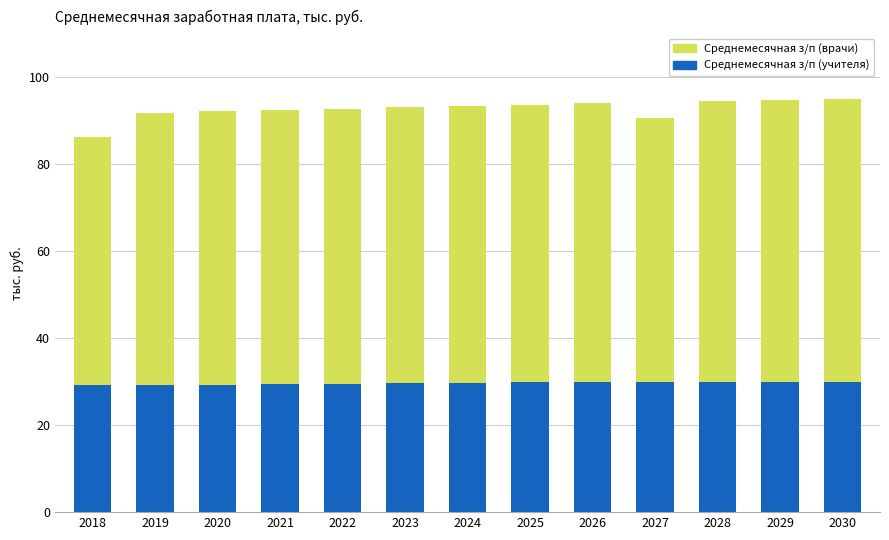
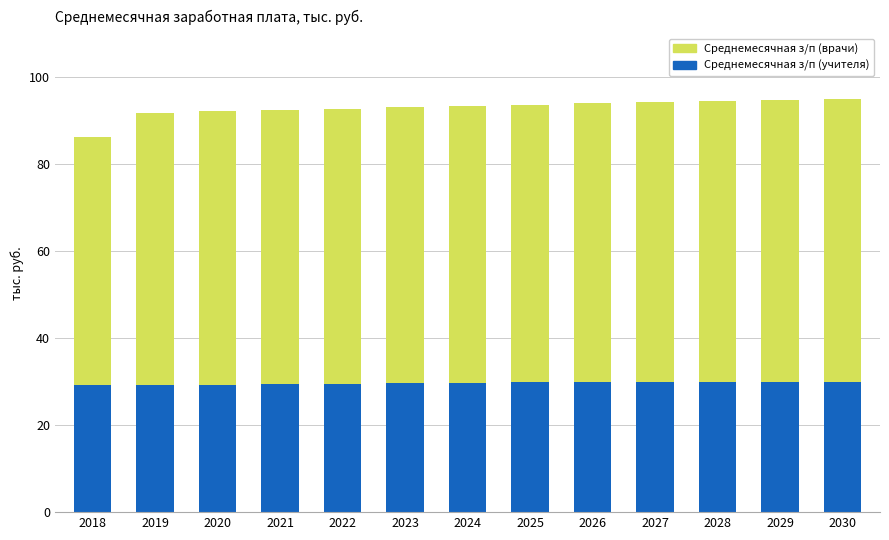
  {
    "Среднемесячная з/п (учителя)": {
      "2018": 29,
      "2019": 29,
      "2020": 29,
      "2021": 29,
      "2022": 30,
      "2023": 30,
      "2024": 30,
      "2025": 30,
      "2026": 30,
      "2027": 30,
      "2028": 30,
      "2029": 30,
      "2030": 30
    },
    "Среднемесячная з/п (врачи)": {
      "2018": 57,
      "2019": 63,
      "2020": 63,
      "2021": 63,
      "2022": 63,
      "2023": 63,
      "2024": 64,
      "2025": 64,
      "2026": 64,
-     "2027": 61,
+     "2027": 64,
      "2028": 64,
      "2029": 65,
      "2030": 65
    }
  }
